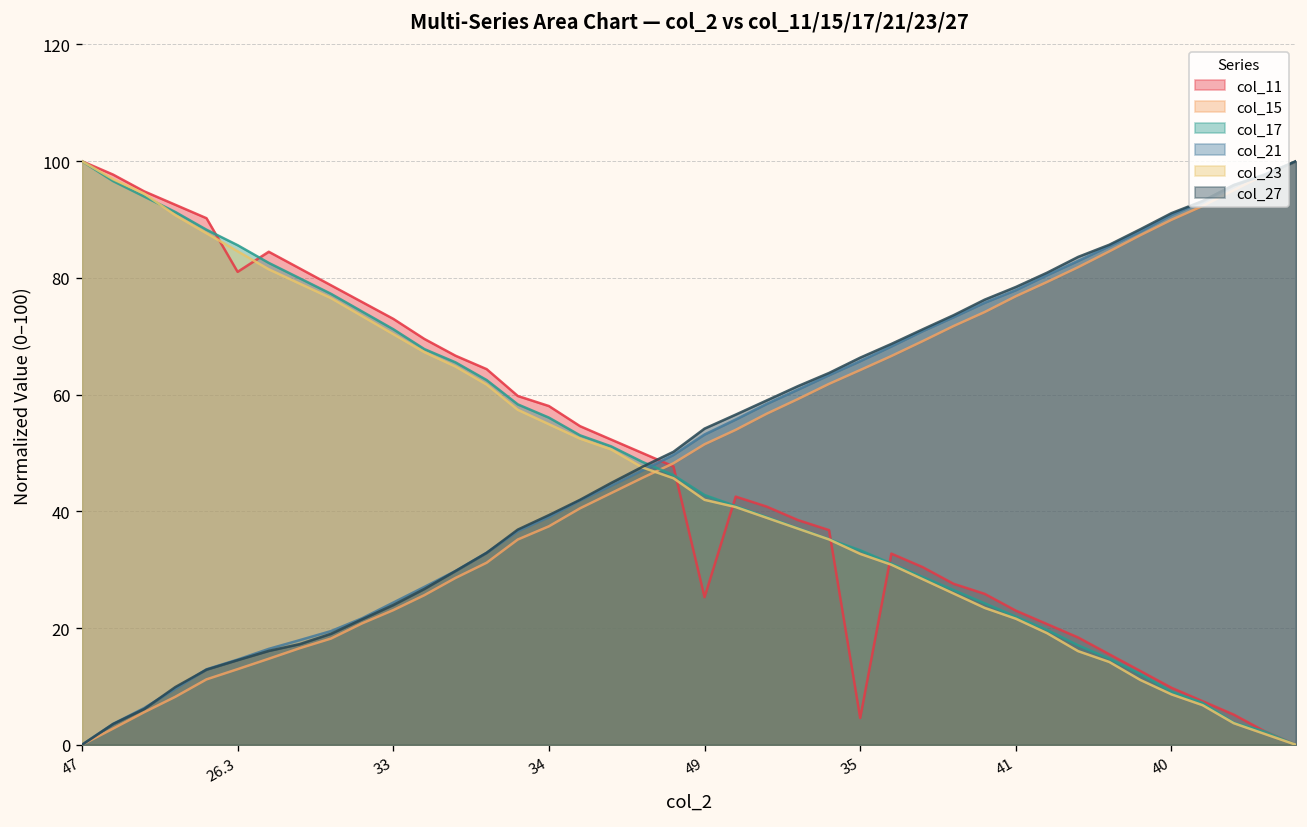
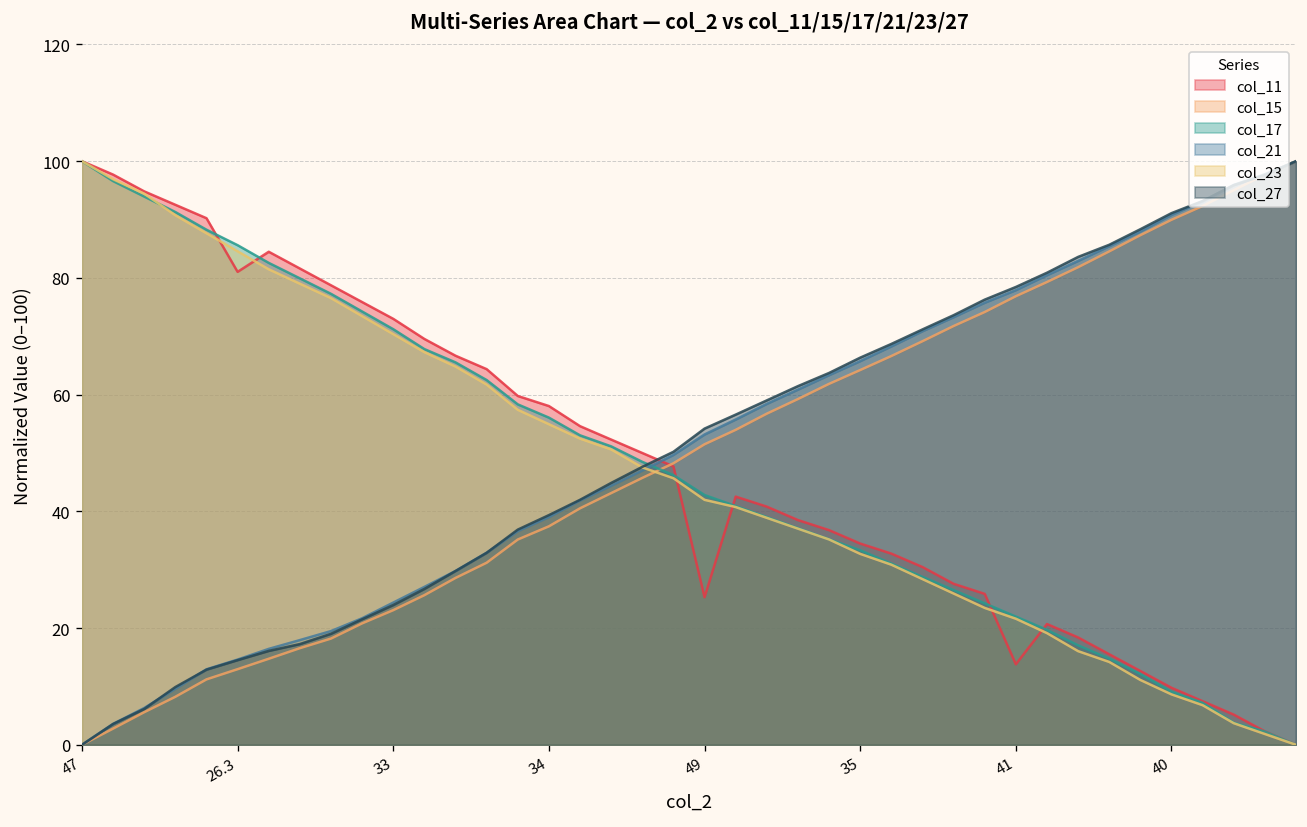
  {
    "col_11": {
      "26.3": 81,
      "49": 25,
-     "35": 5,
-     "41": 23,
+     "35": 34,
+     "41": 14,
      "40": 10
    }
  }
